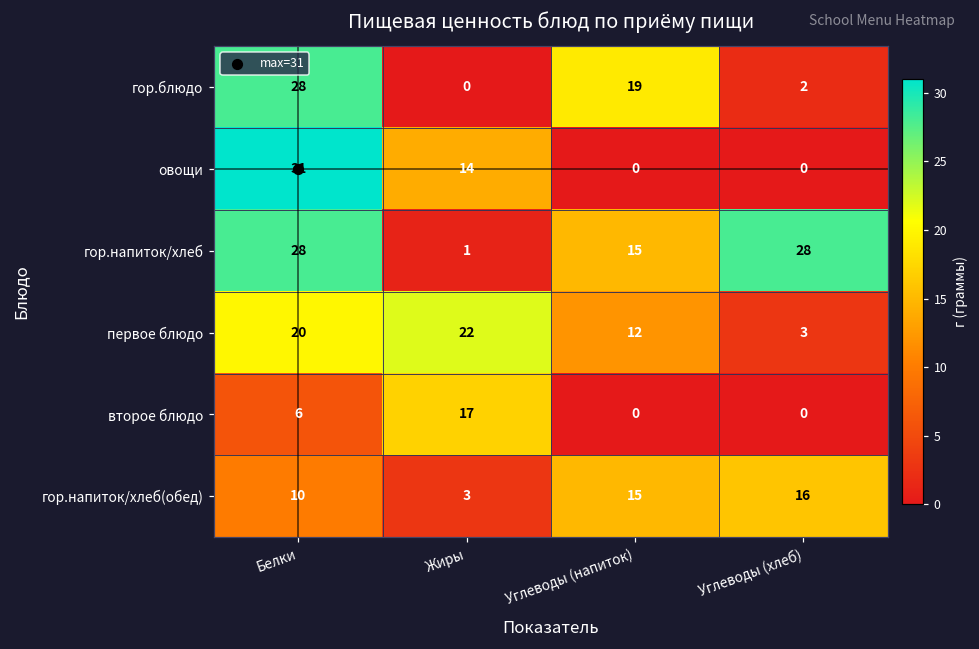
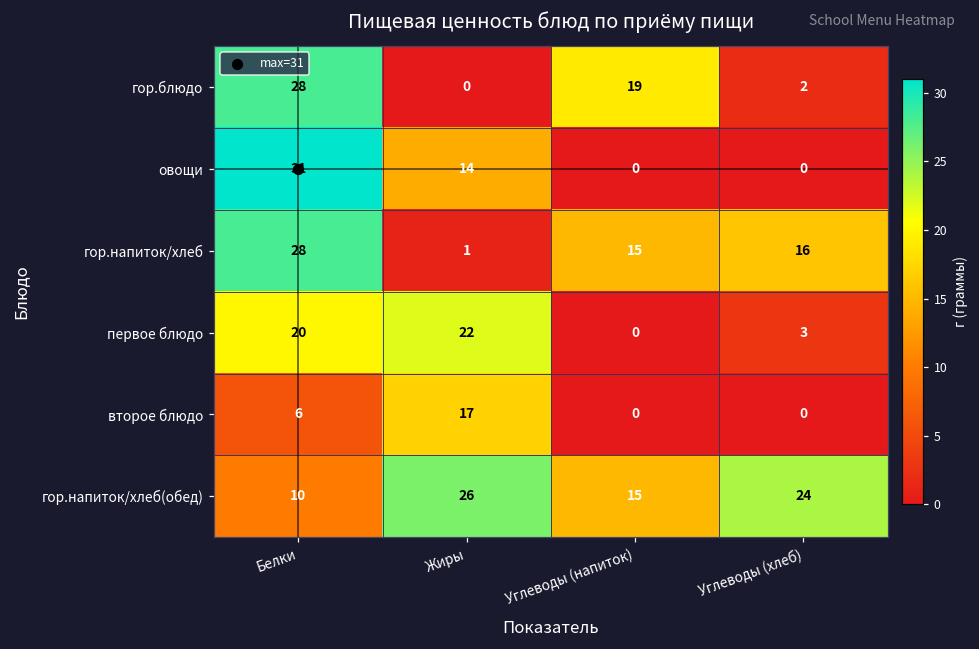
  {
    "гор.блюдо": {
      "Белки": 28,
      "Жиры": 0,
      "Углеводы (напиток)": 19,
      "Углеводы (хлеб)": 2
    },
    "овощи": {
      "Жиры": 14,
      "Углеводы (напиток)": 0,
      "Углеводы (хлеб)": 0
    },
    "гор.напиток/хлеб": {
      "Белки": 28,
      "Жиры": 1,
      "Углеводы (напиток)": 15,
-     "Углеводы (хлеб)": 28
+     "Углеводы (хлеб)": 16
    },
    "первое блюдо": {
      "Белки": 20,
      "Жиры": 22,
-     "Углеводы (напиток)": 12,
+     "Углеводы (напиток)": 0,
      "Углеводы (хлеб)": 3
    },
    "второе блюдо": {
      "Белки": 6,
      "Жиры": 17,
      "Углеводы (напиток)": 0,
      "Углеводы (хлеб)": 0
    },
    "гор.напиток/хлеб(обед)": {
      "Белки": 10,
-     "Жиры": 3,
+     "Жиры": 26,
      "Углеводы (напиток)": 15,
-     "Углеводы (хлеб)": 16
+     "Углеводы (хлеб)": 24
    }
  }
